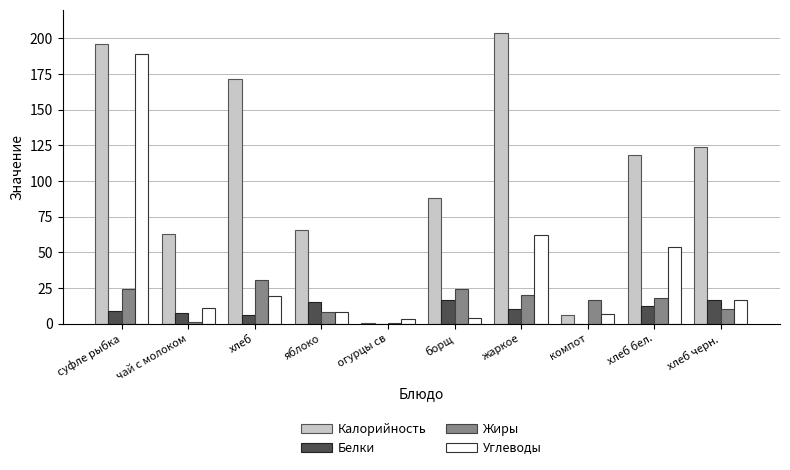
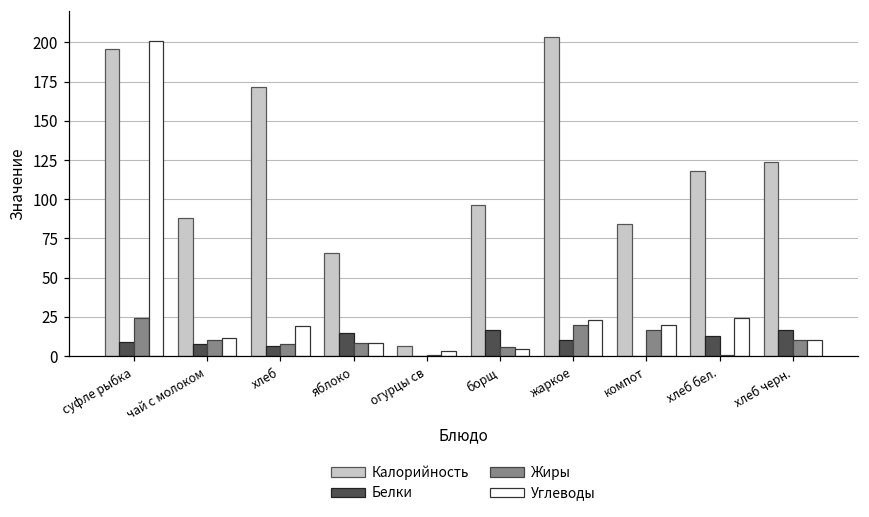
  {
    "Калорийность": {
      "суфле рыбка": 196,
-     "чай с молоком": 63,
+     "чай с молоком": 88,
      "хлеб": 171,
      "яблоко": 66,
-     "огурцы св": 0,
-     "борщ": 88,
+     "огурцы св": 6,
+     "борщ": 96,
      "жаркое": 204,
-     "компот": 6,
+     "компот": 84,
      "хлеб бел.": 118,
      "хлеб черн.": 124
    },
    "Белки": {
      "суфле рыбка": 9,
      "чай с молоком": 8,
      "хлеб": 6,
      "яблоко": 15,
      "борщ": 16,
      "жаркое": 10,
      "хлеб бел.": 13,
      "хлеб черн.": 17
    },
    "Жиры": {
      "суфле рыбка": 24,
-     "чай с молоком": 1,
-     "хлеб": 31,
+     "чай с молоком": 10,
+     "хлеб": 7,
      "яблоко": 8,
-     "борщ": 24,
+     "борщ": 6,
      "жаркое": 20,
      "компот": 17,
-     "хлеб бел.": 18,
+     "хлеб бел.": 1,
      "хлеб черн.": 10
    },
    "Углеводы": {
-     "суфле рыбка": 189,
+     "суфле рыбка": 201,
      "чай с молоком": 11,
      "хлеб": 19,
      "яблоко": 8,
      "огурцы св": 3,
      "борщ": 4,
-     "жаркое": 62,
-     "компот": 7,
-     "хлеб бел.": 54,
-     "хлеб черн.": 17
+     "жаркое": 23,
+     "компот": 20,
+     "хлеб бел.": 24,
+     "хлеб черн.": 10
    }
  }
